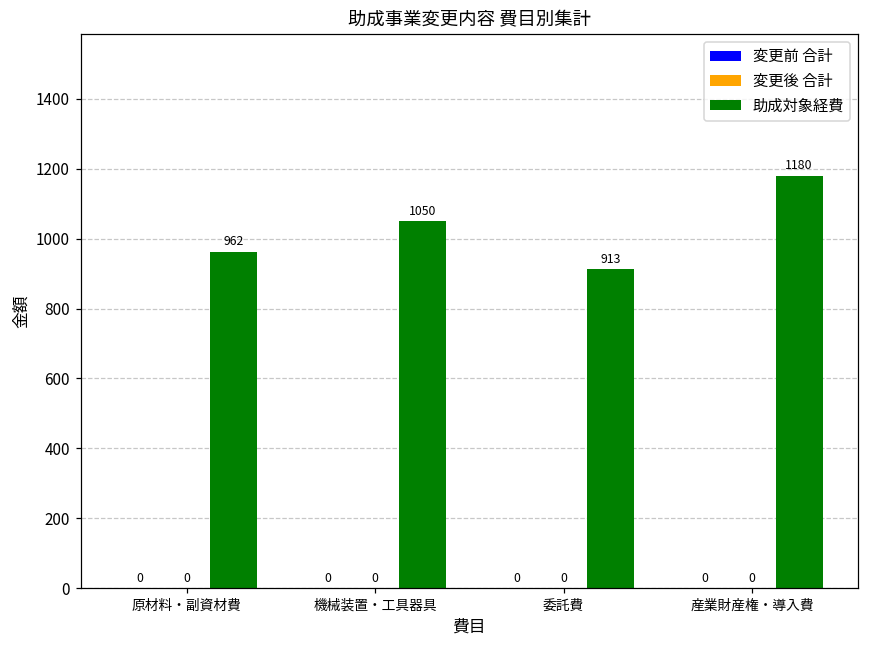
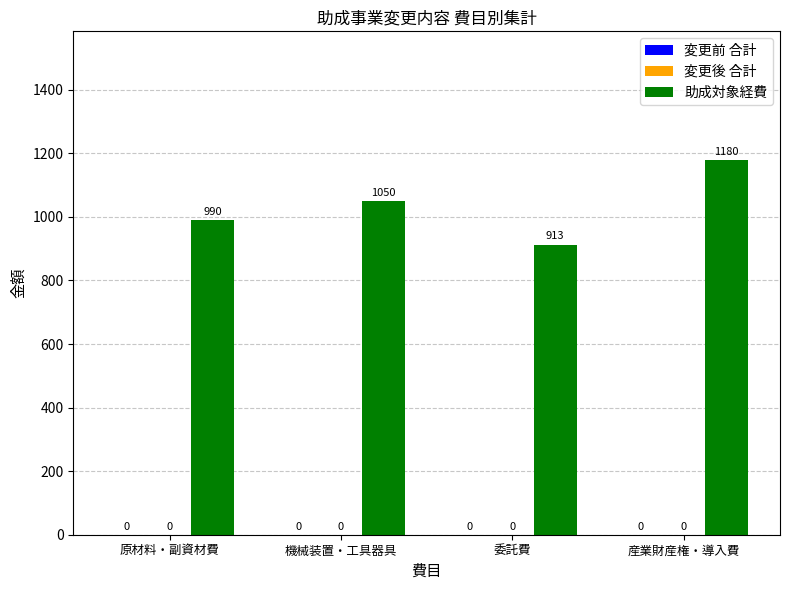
  {
    "変更前 合計": {
      "原材料・副資材費": 0,
      "機械装置・工具器具": 0,
      "委託費": 0,
      "産業財産権・導入費": 0
    },
    "変更後 合計": {
      "原材料・副資材費": 0,
      "機械装置・工具器具": 0,
      "委託費": 0,
      "産業財産権・導入費": 0
    },
    "助成対象経費": {
-     "原材料・副資材費": 962,
+     "原材料・副資材費": 990,
      "機械装置・工具器具": 1050,
      "委託費": 913,
      "産業財産権・導入費": 1180
    }
  }
